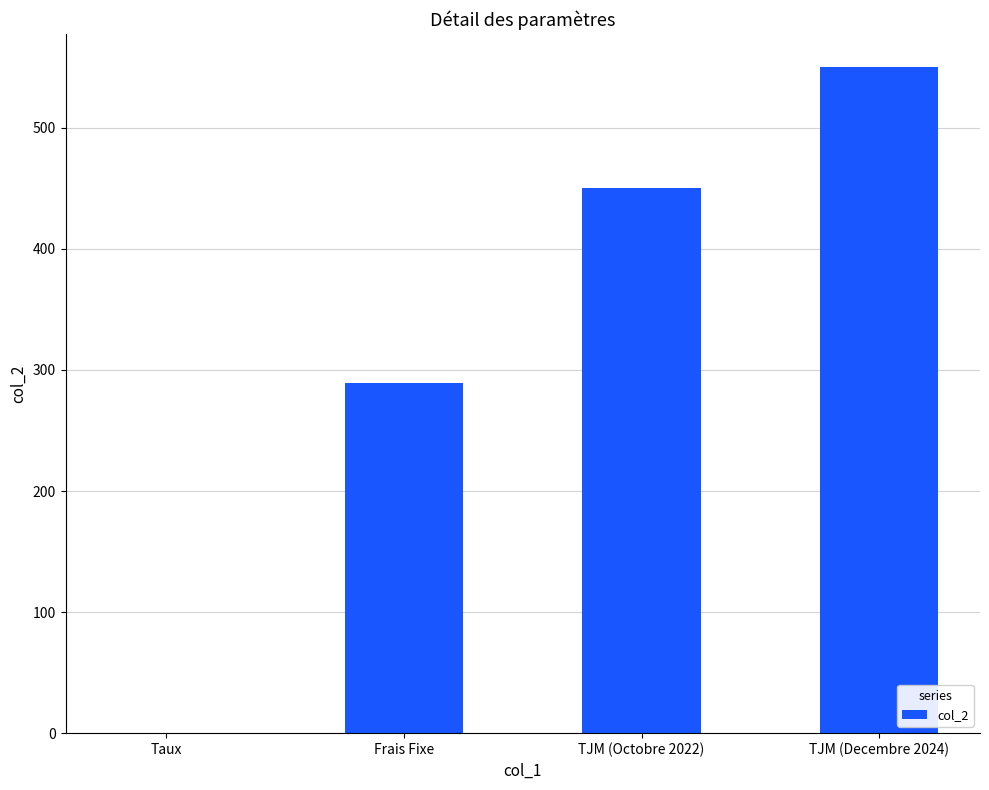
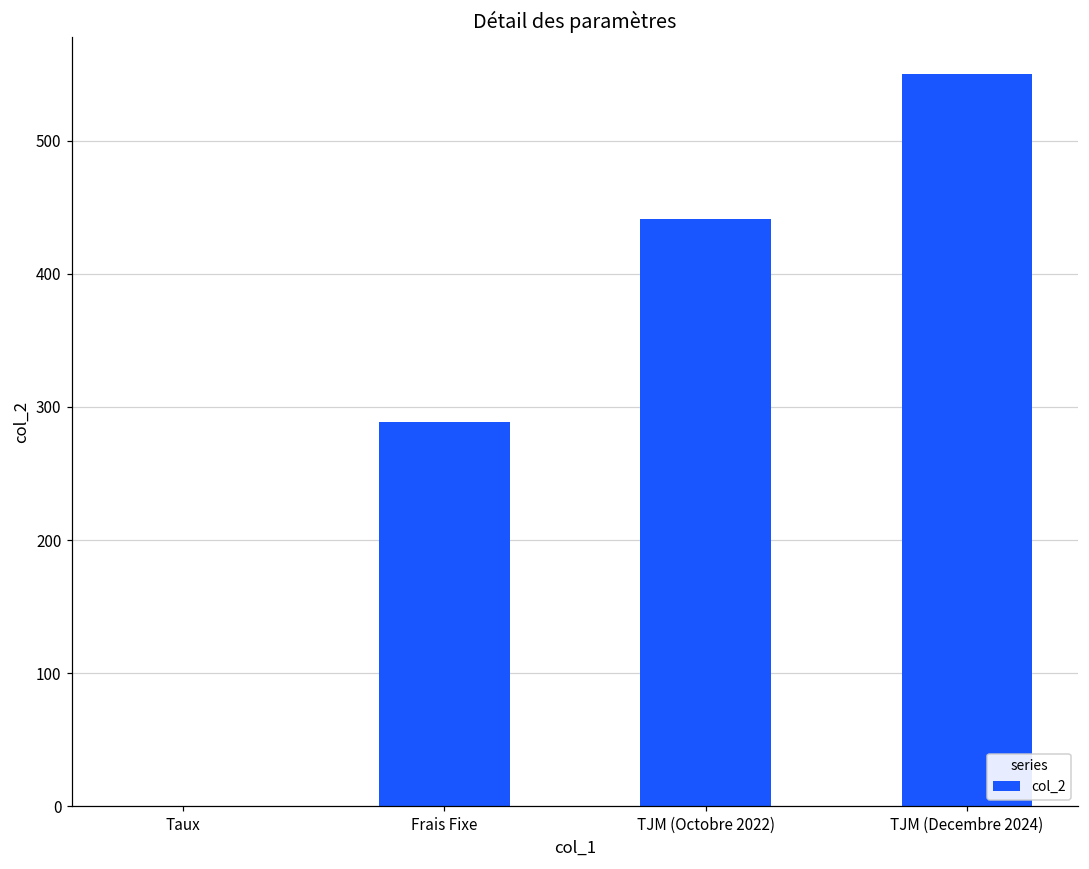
  {
    "Frais Fixe": 289,
-   "TJM (Octobre 2022)": 450,
+   "TJM (Octobre 2022)": 441,
    "TJM (Decembre 2024)": 550
  }
